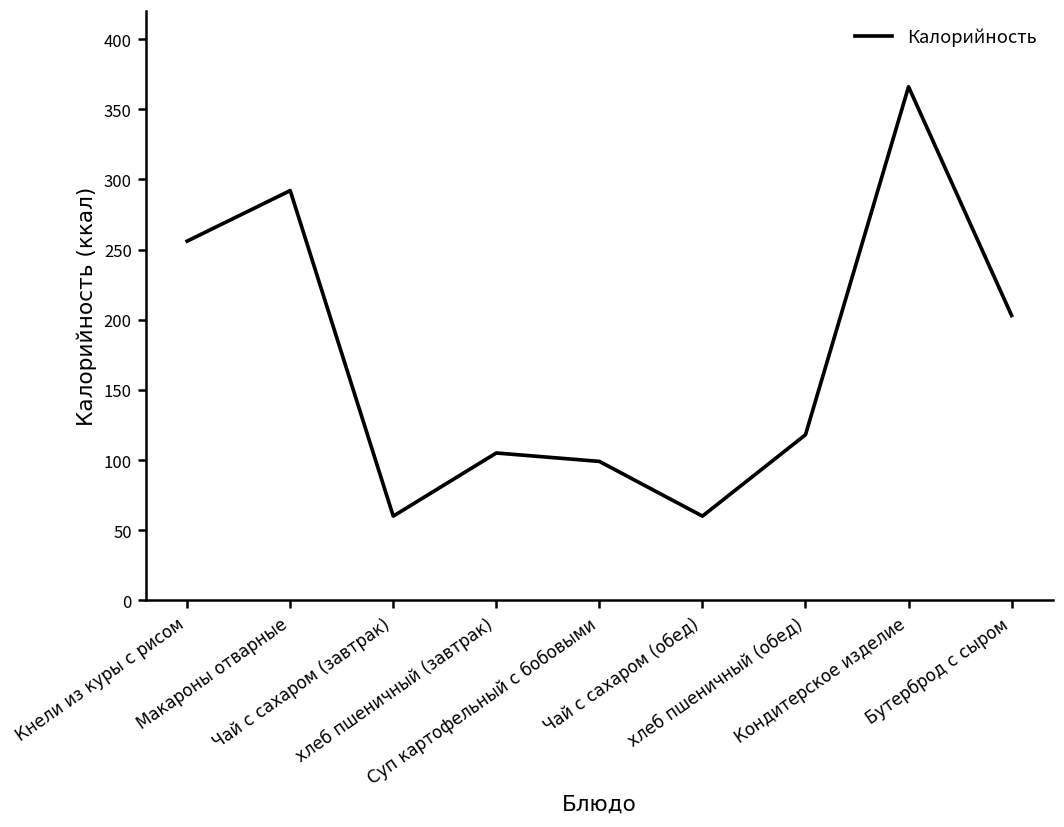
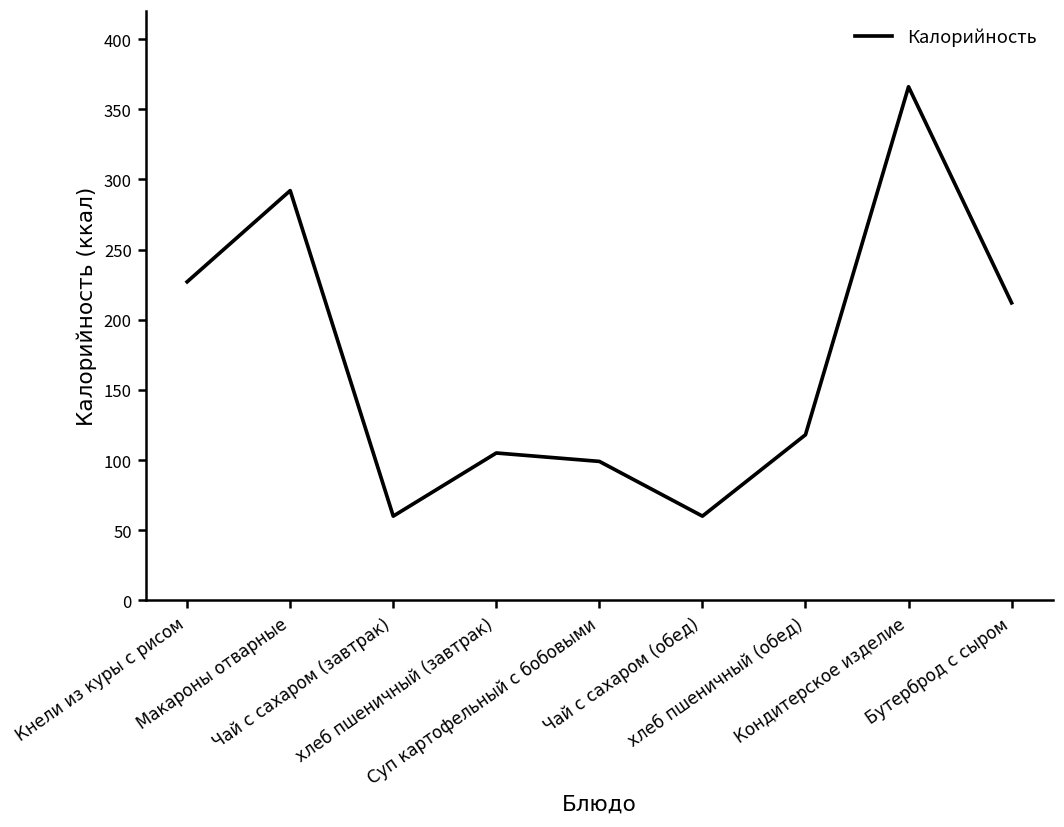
  {
-   "Кнели из куры с рисом": 256,
+   "Кнели из куры с рисом": 227,
    "Макароны отварные": 292,
    "Чай с сахаром (завтрак)": 60,
    "хлеб пшеничный (завтрак)": 105,
    "Суп картофельный с бобовыми": 99,
    "Чай с сахаром (обед)": 60,
    "хлеб пшеничный (обед)": 118,
    "Кондитерское изделие": 366,
-   "Бутерброд с сыром": 203
+   "Бутерброд с сыром": 212
  }
